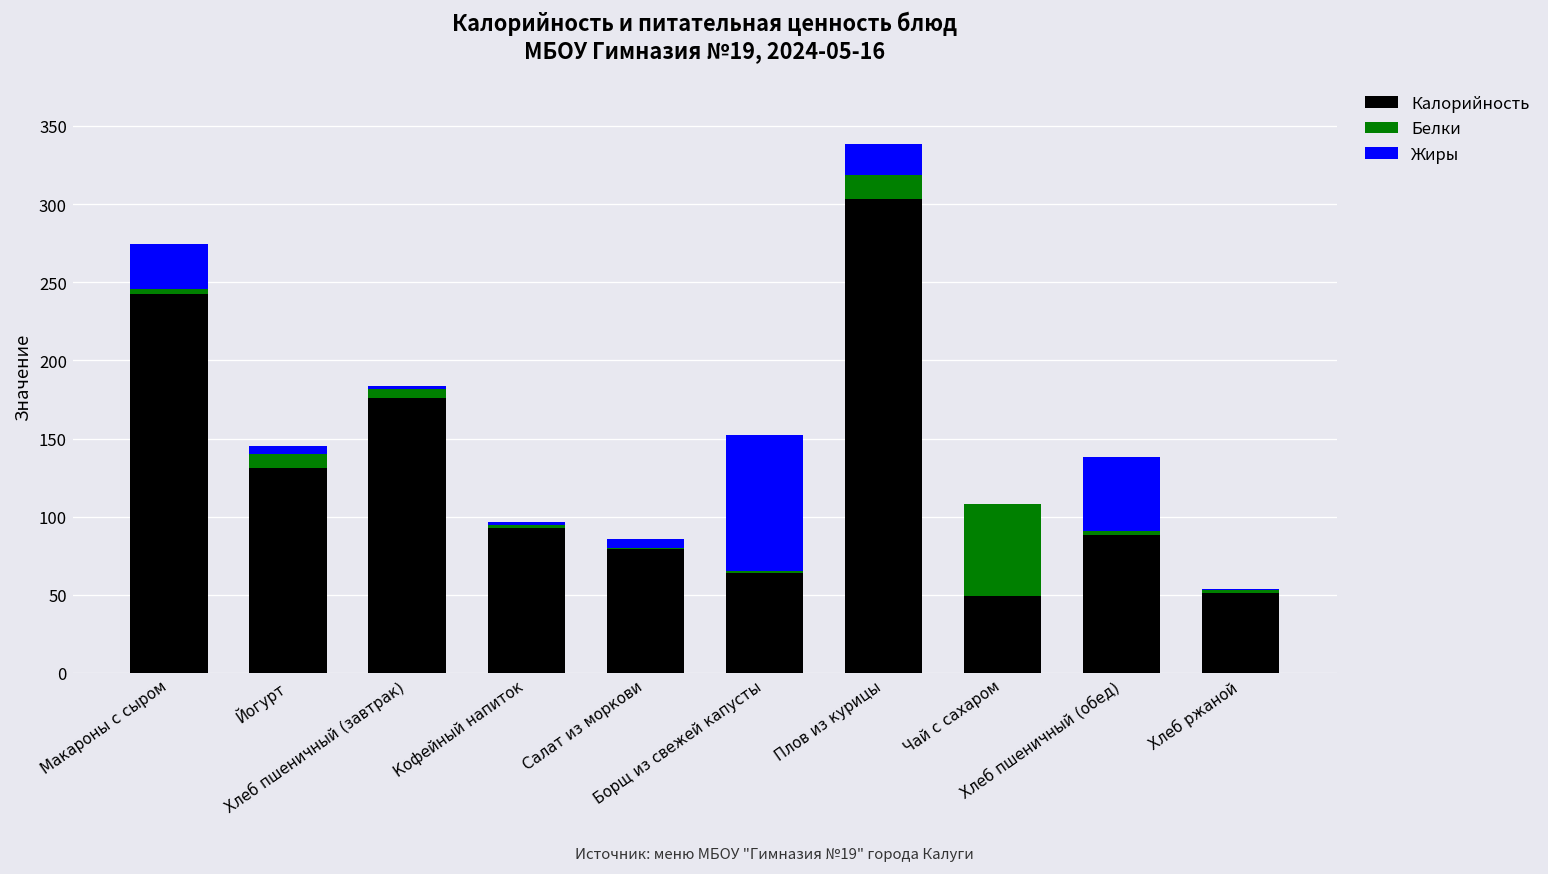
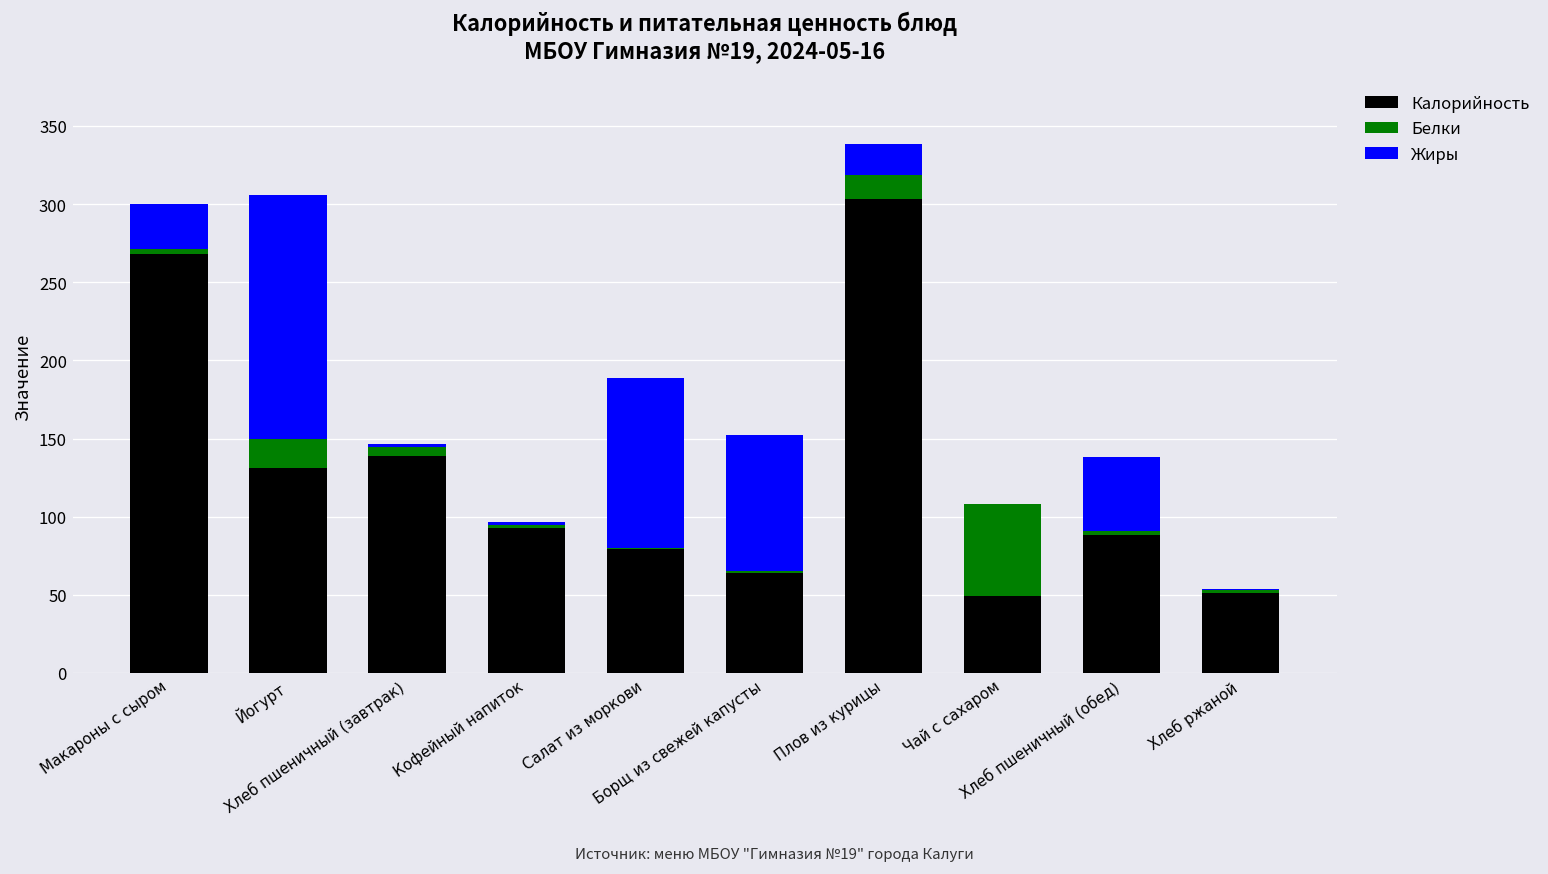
  {
    "Калорийность": {
-     "Макароны с сыром": 242,
+     "Макароны с сыром": 268,
      "Йогурт": 131,
-     "Хлеб пшеничный (завтрак)": 176,
+     "Хлеб пшеничный (завтрак)": 139,
      "Кофейный напиток": 93,
      "Салат из моркови": 79,
      "Борщ из свежей капусты": 64,
      "Плов из курицы": 303,
      "Чай с сахаром": 49,
      "Хлеб пшеничный (обед)": 88,
      "Хлеб ржаной": 51
    },
    "Белки": {
      "Макароны с сыром": 3,
-     "Йогурт": 9,
+     "Йогурт": 18,
      "Хлеб пшеничный (завтрак)": 6,
      "Плов из курицы": 16,
      "Чай с сахаром": 59,
      "Хлеб пшеничный (обед)": 3,
      "Хлеб ржаной": 2
    },
    "Жиры": {
      "Макароны с сыром": 29,
-     "Йогурт": 5,
-     "Салат из моркови": 6,
+     "Йогурт": 156,
+     "Салат из моркови": 109,
      "Борщ из свежей капусты": 87,
      "Плов из курицы": 20,
      "Хлеб пшеничный (обед)": 47
    }
  }
